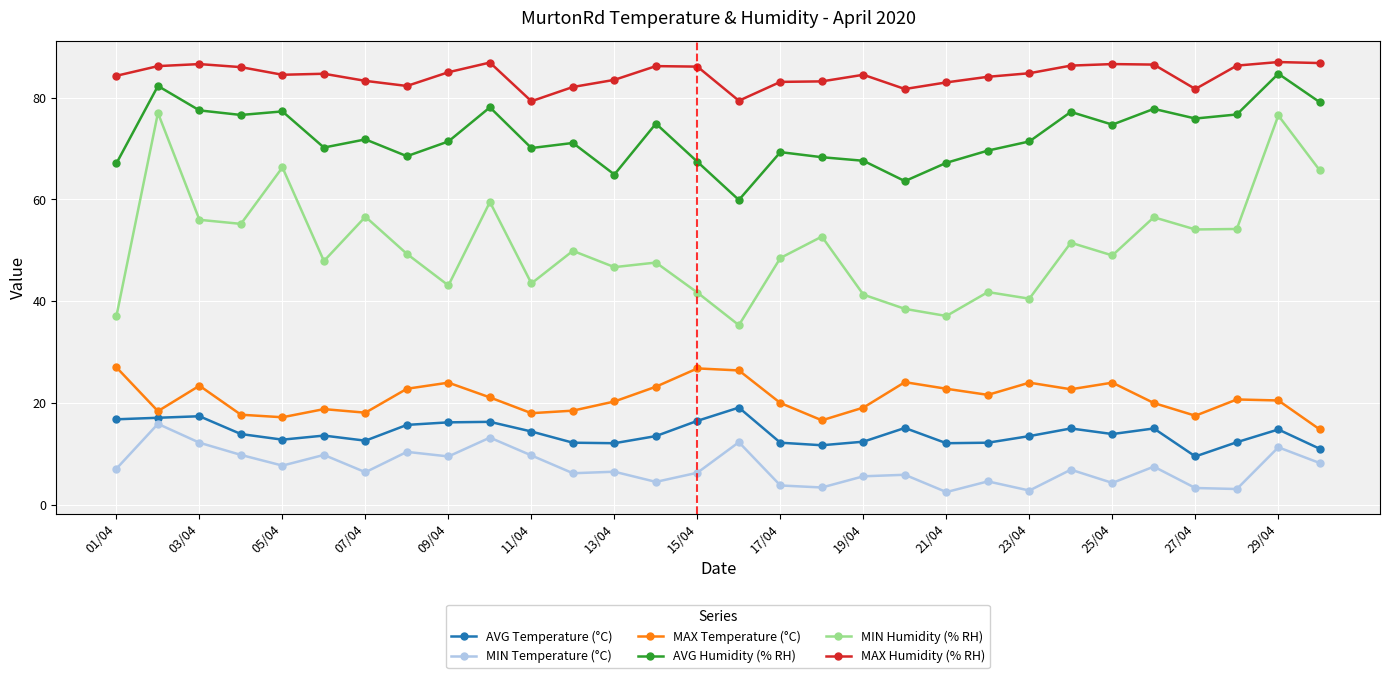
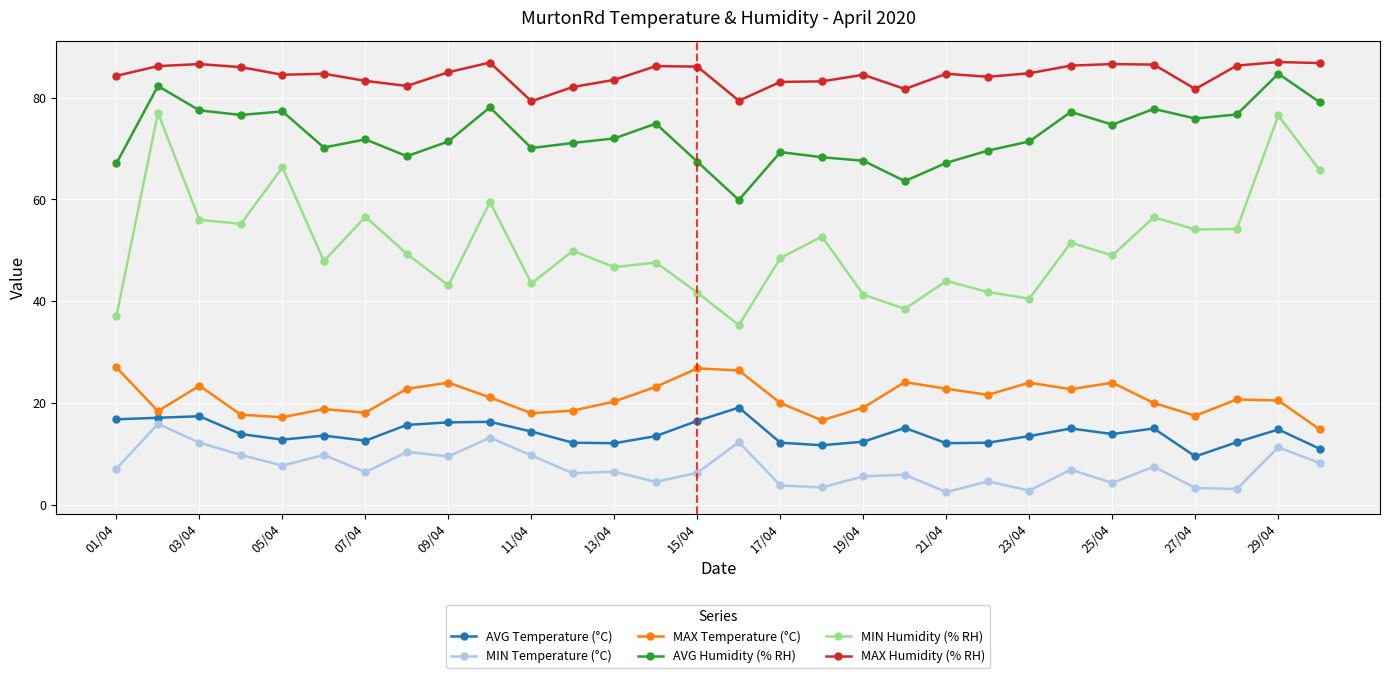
  {
    "AVG Temperature (°C)": {
      "01/04": 17,
      "03/04": 17,
      "05/04": 13,
      "07/04": 13,
      "09/04": 16,
      "11/04": 14,
      "13/04": 12,
      "15/04": 17,
      "17/04": 12,
      "19/04": 12,
      "21/04": 12,
      "23/04": 14,
      "25/04": 14,
      "27/04": 10,
      "29/04": 15
    },
    "MIN Temperature (°C)": {
      "01/04": 7,
      "03/04": 12,
      "05/04": 8,
      "07/04": 6,
      "09/04": 10,
      "11/04": 10,
      "13/04": 7,
      "15/04": 6,
      "17/04": 4,
      "19/04": 6,
      "21/04": 3,
      "23/04": 3,
      "25/04": 4,
      "27/04": 3,
      "29/04": 11
    },
    "MAX Temperature (°C)": {
      "01/04": 27,
      "03/04": 23,
      "05/04": 17,
      "07/04": 18,
      "09/04": 24,
      "11/04": 18,
      "13/04": 20,
      "15/04": 27,
      "17/04": 20,
      "19/04": 19,
      "21/04": 23,
      "23/04": 24,
      "25/04": 24,
      "27/04": 18,
      "29/04": 21
    },
    "AVG Humidity (% RH)": {
      "01/04": 67,
      "03/04": 78,
      "05/04": 77,
      "07/04": 72,
      "09/04": 71,
      "11/04": 70,
-     "13/04": 65,
+     "13/04": 72,
      "15/04": 67,
      "17/04": 69,
      "19/04": 68,
      "21/04": 67,
      "23/04": 71,
      "25/04": 75,
      "27/04": 76,
      "29/04": 85
    },
    "MIN Humidity (% RH)": {
      "01/04": 37,
      "03/04": 56,
      "05/04": 66,
      "07/04": 57,
      "09/04": 43,
      "11/04": 44,
      "13/04": 47,
      "15/04": 42,
      "17/04": 49,
      "19/04": 41,
-     "21/04": 37,
+     "21/04": 44,
      "23/04": 41,
      "25/04": 49,
      "27/04": 54,
      "29/04": 77
    },
    "MAX Humidity (% RH)": {
      "01/04": 84,
      "03/04": 87,
      "05/04": 85,
      "07/04": 83,
      "09/04": 85,
      "11/04": 79,
      "13/04": 84,
      "15/04": 86,
      "17/04": 83,
      "19/04": 85,
-     "21/04": 83,
+     "21/04": 85,
      "23/04": 85,
      "25/04": 87,
      "27/04": 82,
      "29/04": 87
    }
  }
